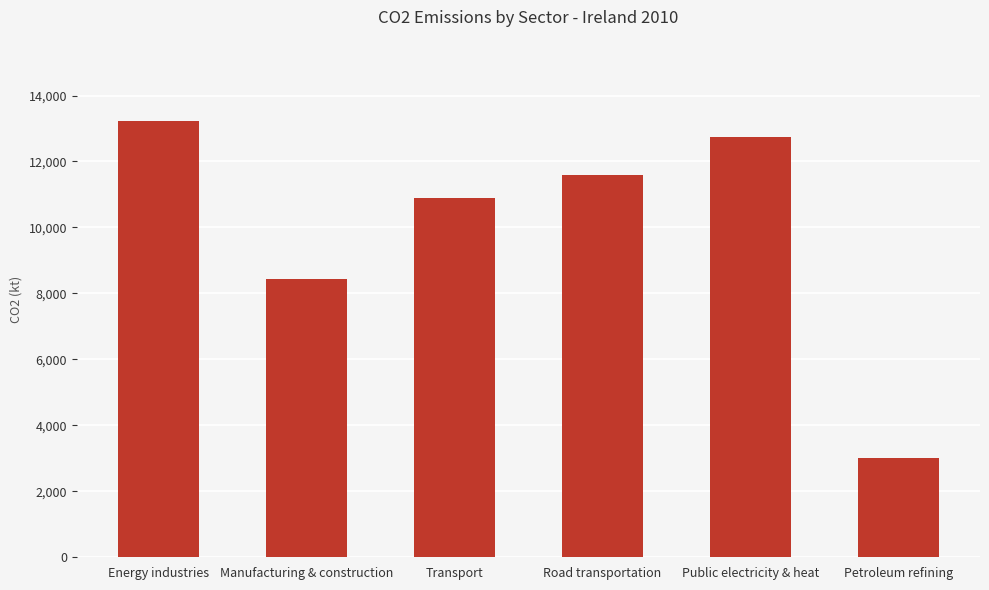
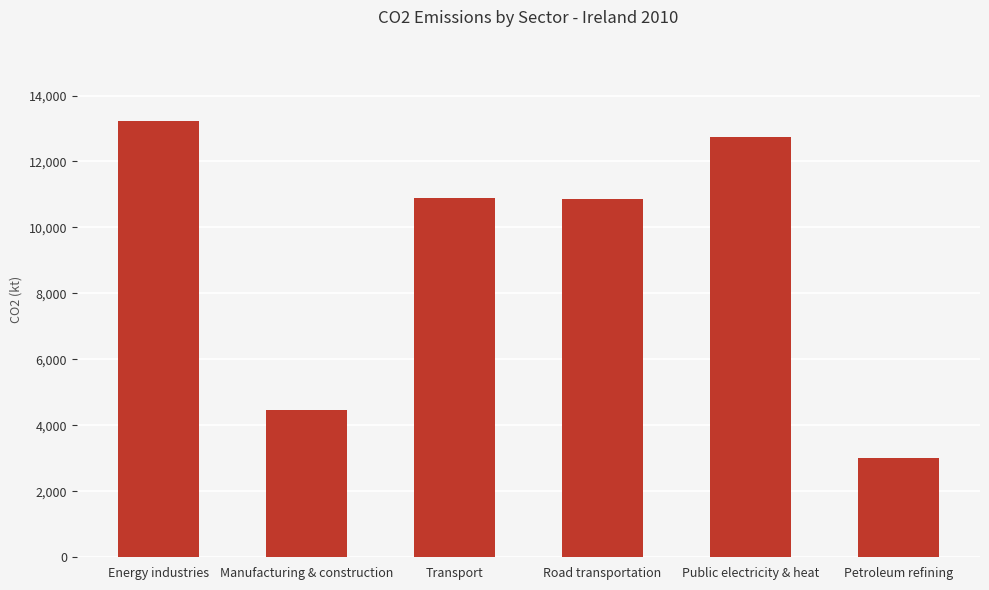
  {
    "Energy industries": "13,200",
-   "Manufacturing & construction": "8,400",
+   "Manufacturing & construction": "4,500",
    "Transport": "10,900",
-   "Road transportation": "11,600",
+   "Road transportation": "10,900",
    "Public electricity & heat": "12,700",
    "Petroleum refining": "3,000"
  }
